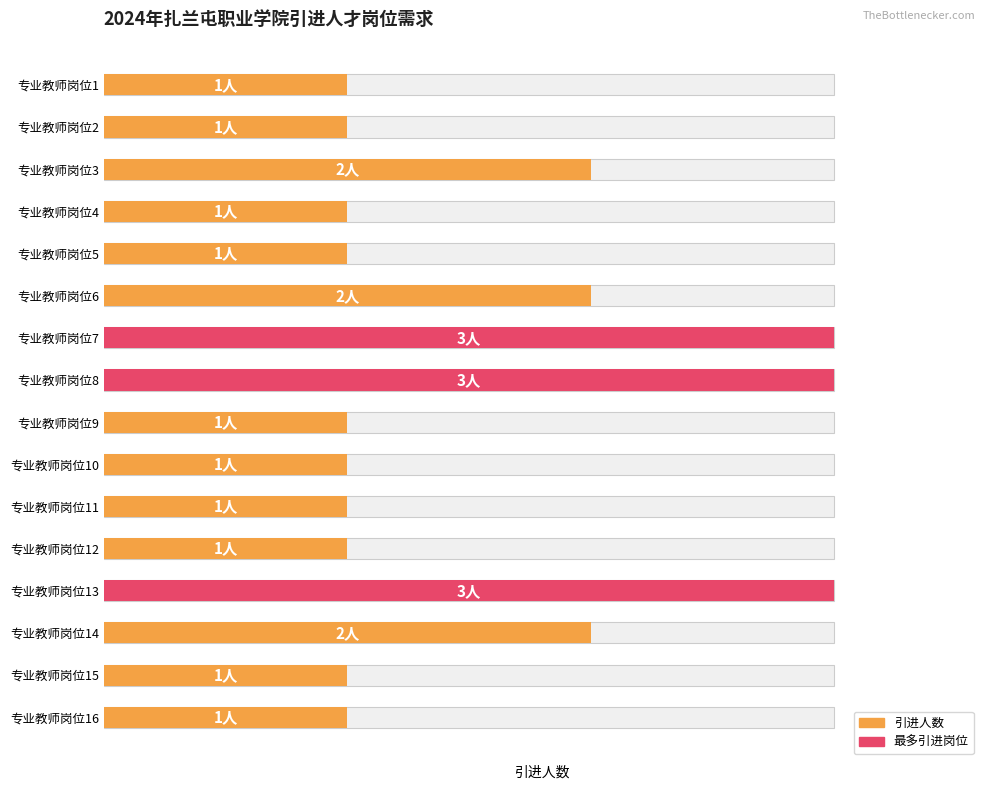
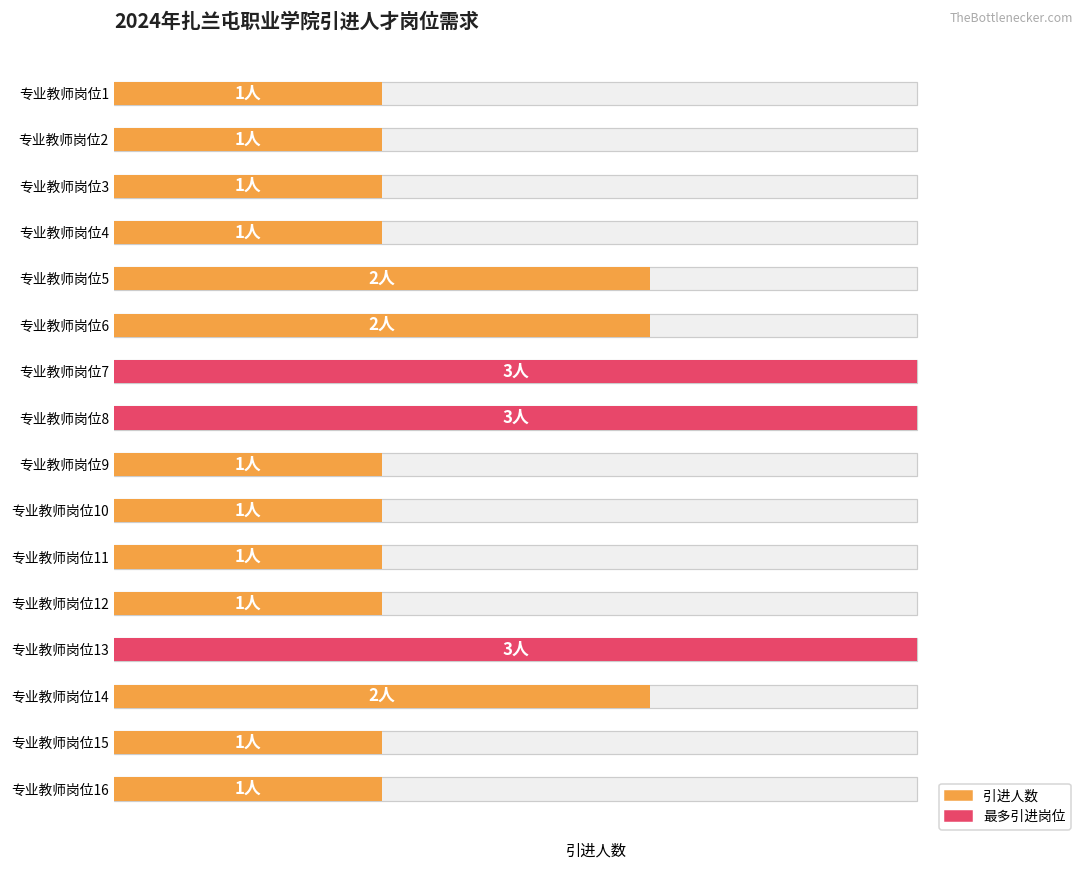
  {
    "引进人数": {
-     "专业教师岗位3": "2人",
-     "专业教师岗位5": "1人"
+     "专业教师岗位3": "1人",
+     "专业教师岗位5": "2人"
    }
  }
